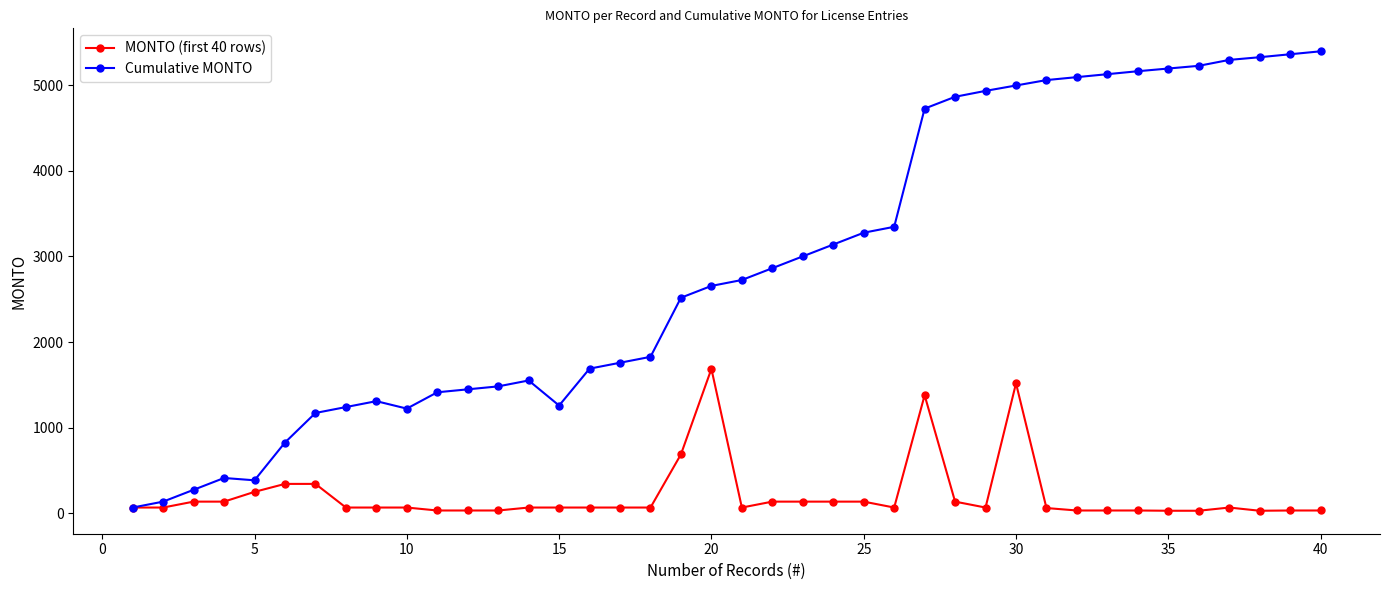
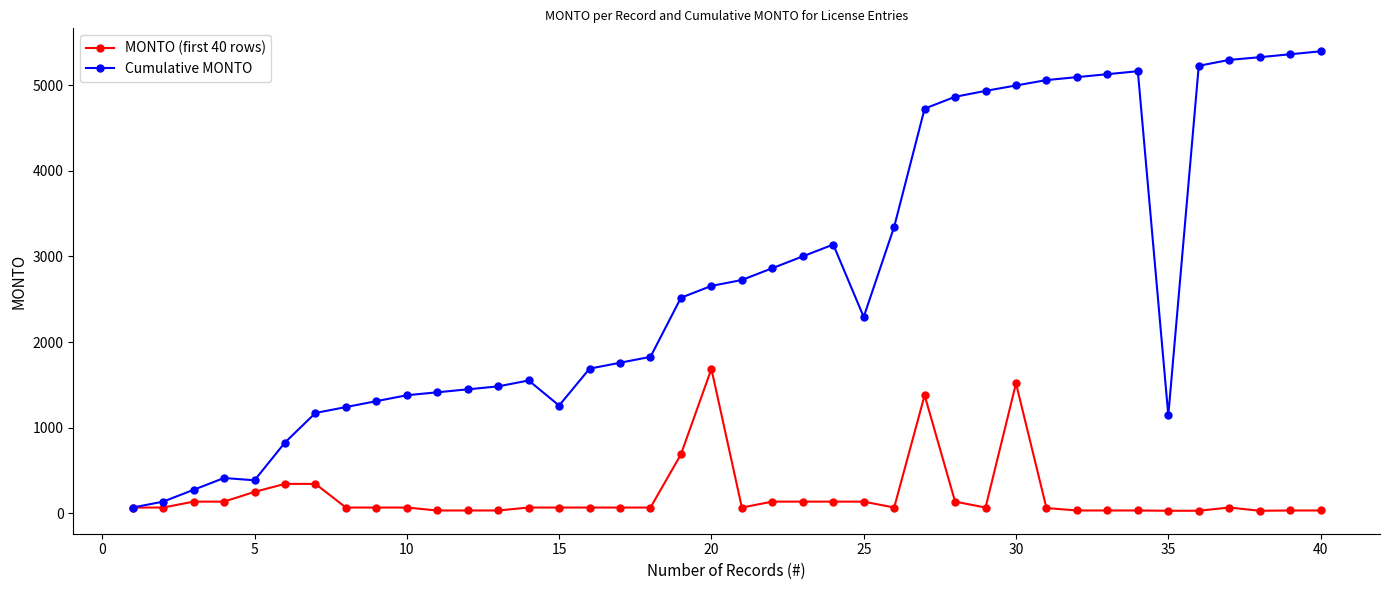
  {
    "MONTO (first 40 rows)": {
      "5": 300,
      "10": 100,
      "15": 100,
      "20": 1700,
      "25": 100,
      "30": 1500,
      "35": 0,
      "40": 0
    },
    "Cumulative MONTO": {
      "5": 400,
-     "10": 1200,
+     "10": 1400,
      "15": 1300,
      "20": 2700,
-     "25": 3300,
+     "25": 2300,
      "30": 5000,
-     "35": 5200,
+     "35": 1100,
      "40": 5400
    }
  }
